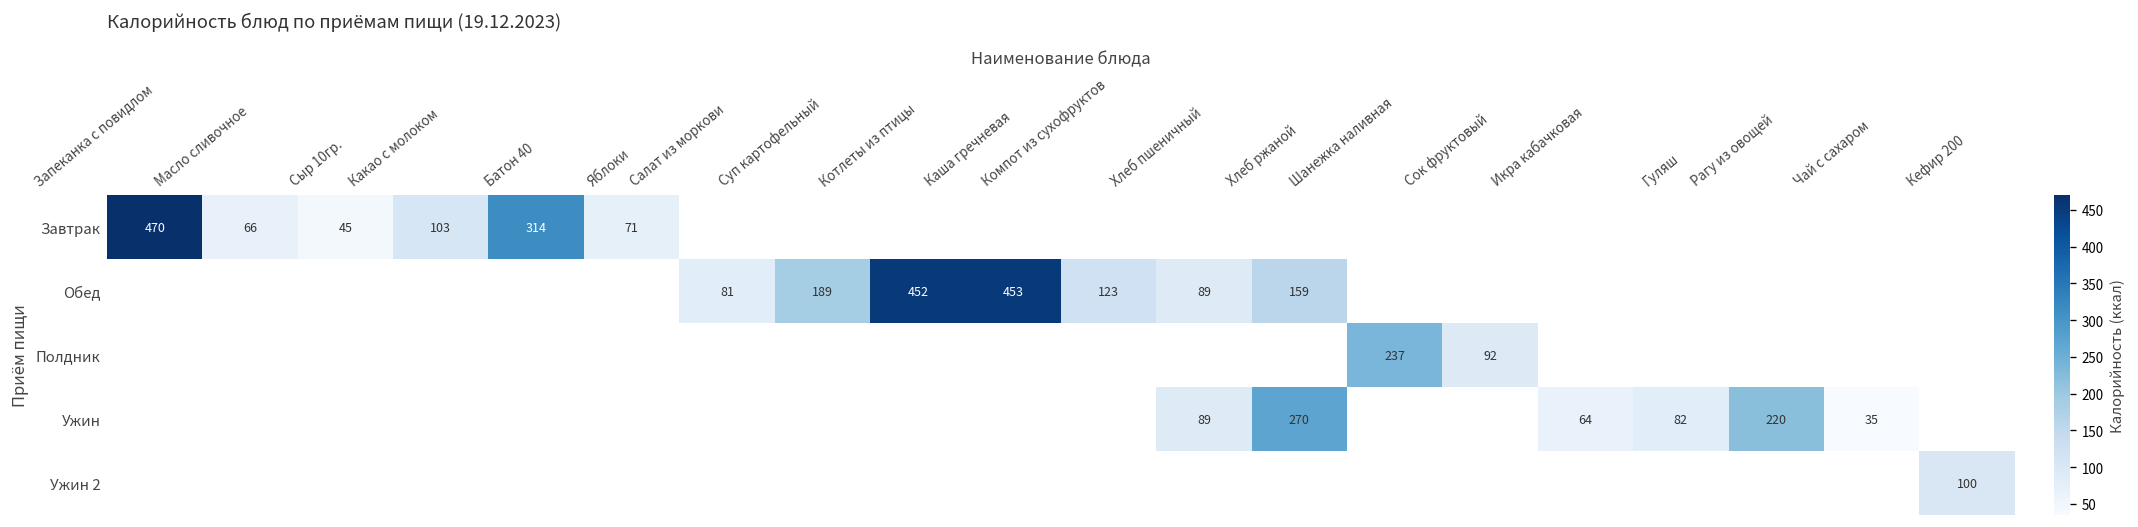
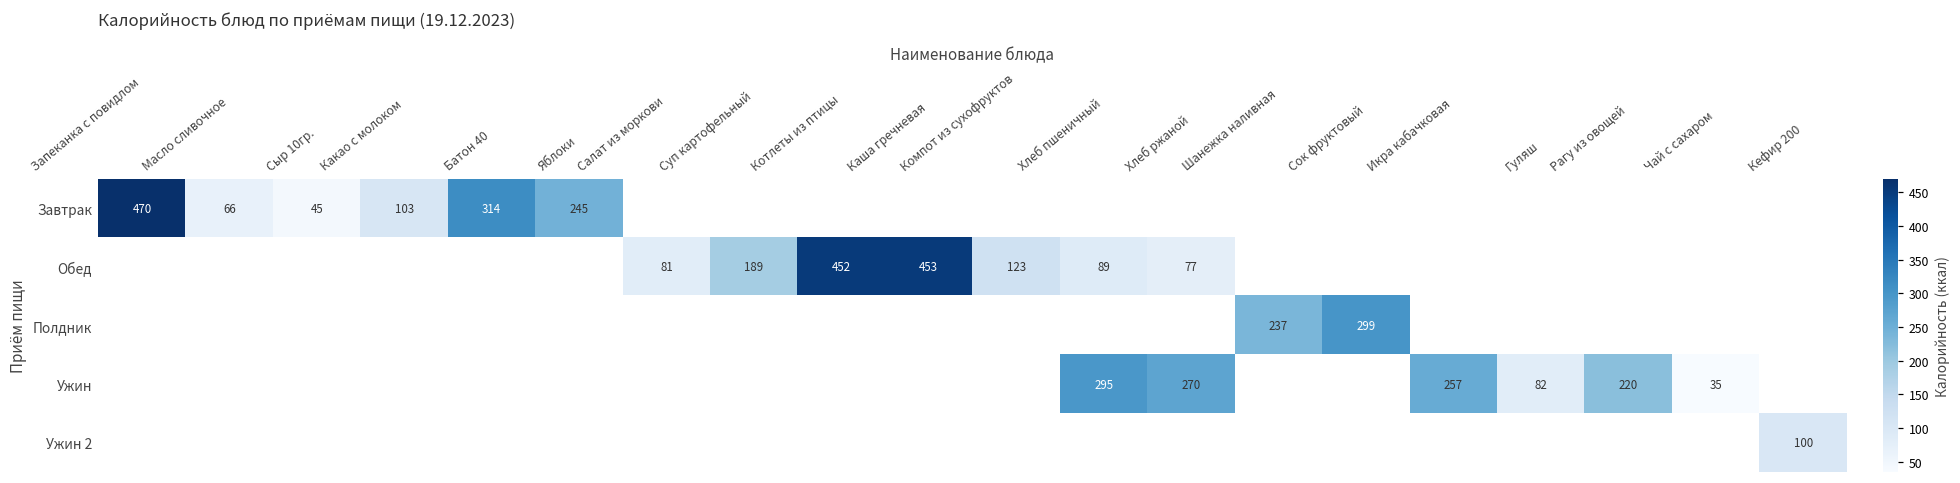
  {
    "Завтрак": {
      "Запеканка с повидлом": 470,
      "Масло сливочное": 66,
      "Сыр 10гр.": 45,
      "Какао с молоком": 103,
      "Батон 40": 314,
-     "Яблоки": 71
+     "Яблоки": 245
    },
    "Обед": {
      "Салат из моркови": 81,
      "Суп картофельный": 189,
      "Котлеты из птицы": 452,
      "Каша гречневая": 453,
      "Компот из сухофруктов": 123,
      "Хлеб пшеничный": 89,
-     "Хлеб ржаной": 159
+     "Хлеб ржаной": 77
    },
    "Полдник": {
      "Шанежка наливная": 237,
-     "Сок фруктовый": 92
+     "Сок фруктовый": 299
    },
    "Ужин": {
-     "Хлеб пшеничный": 89,
+     "Хлеб пшеничный": 295,
      "Хлеб ржаной": 270,
-     "Икра кабачковая": 64,
+     "Икра кабачковая": 257,
      "Гуляш": 82,
      "Рагу из овощей": 220,
      "Чай с сахаром": 35
    },
    "Ужин 2": {
      "Кефир 200": 100
    }
  }
